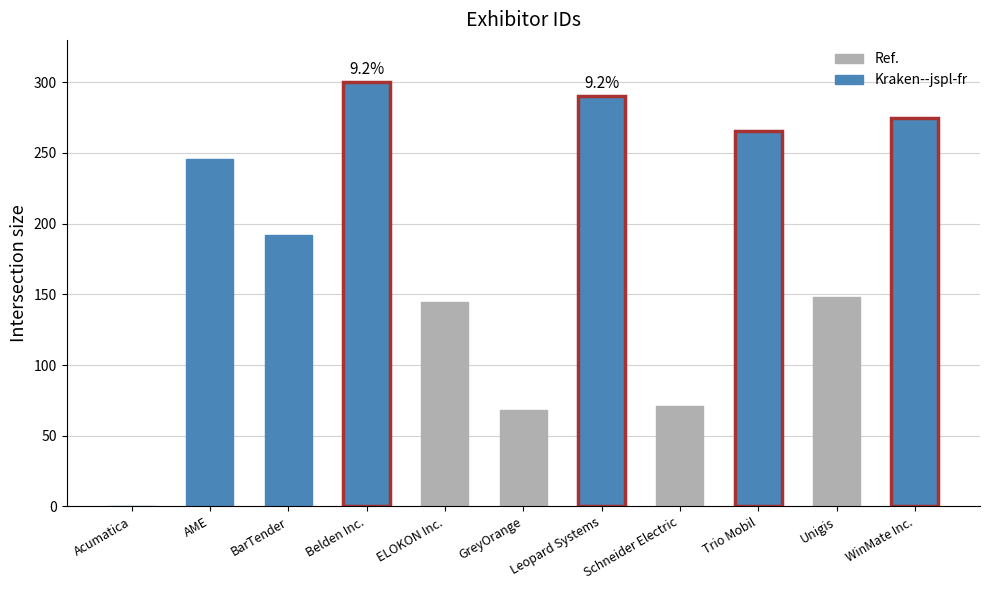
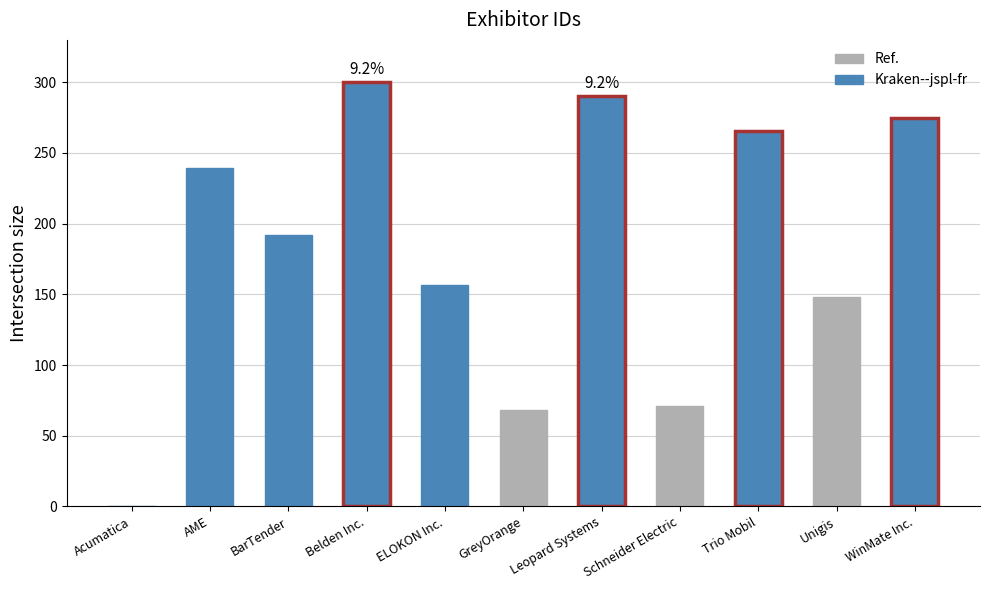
  {
    "Acumatica": 0,
-   "AME": 246,
+   "AME": 239,
    "BarTender": 192,
-   "ELOKON Inc.": 145,
+   "ELOKON Inc.": 156,
    "GreyOrange": 68,
    "Schneider Electric": 71,
    "Trio Mobil": 266,
    "Unigis": 148,
    "WinMate Inc.": 275
  }
